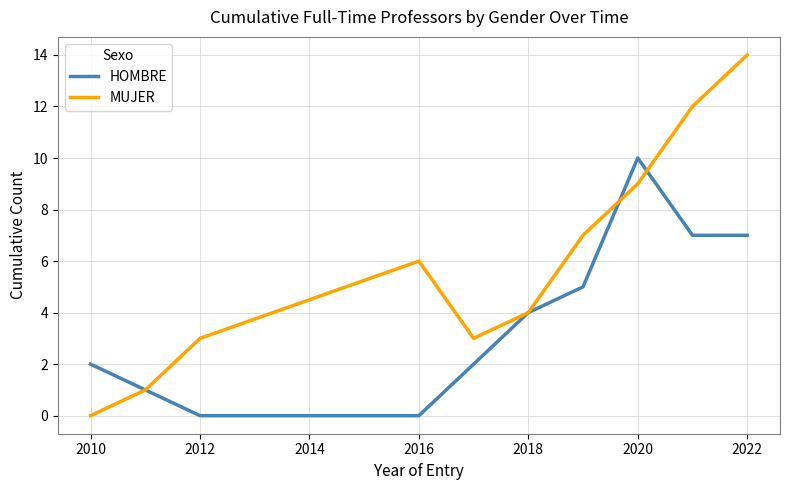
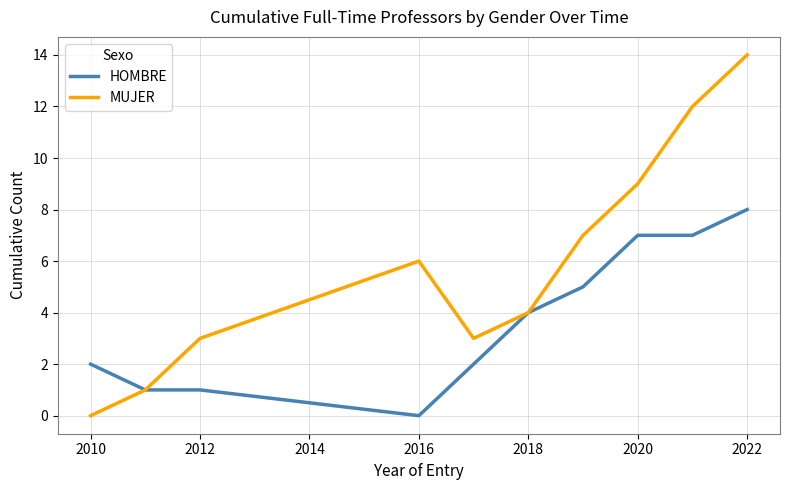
  {
    "HOMBRE": {
      "2010": 2,
-     "2012": 0,
+     "2012": 1,
      "2016": 0,
-     "2020": 10,
-     "2022": 7
+     "2020": 7,
+     "2022": 8
    },
    "MUJER": {
      "2010": 0,
      "2012": 3,
      "2016": 6,
      "2020": 9,
      "2022": 14
    }
  }
